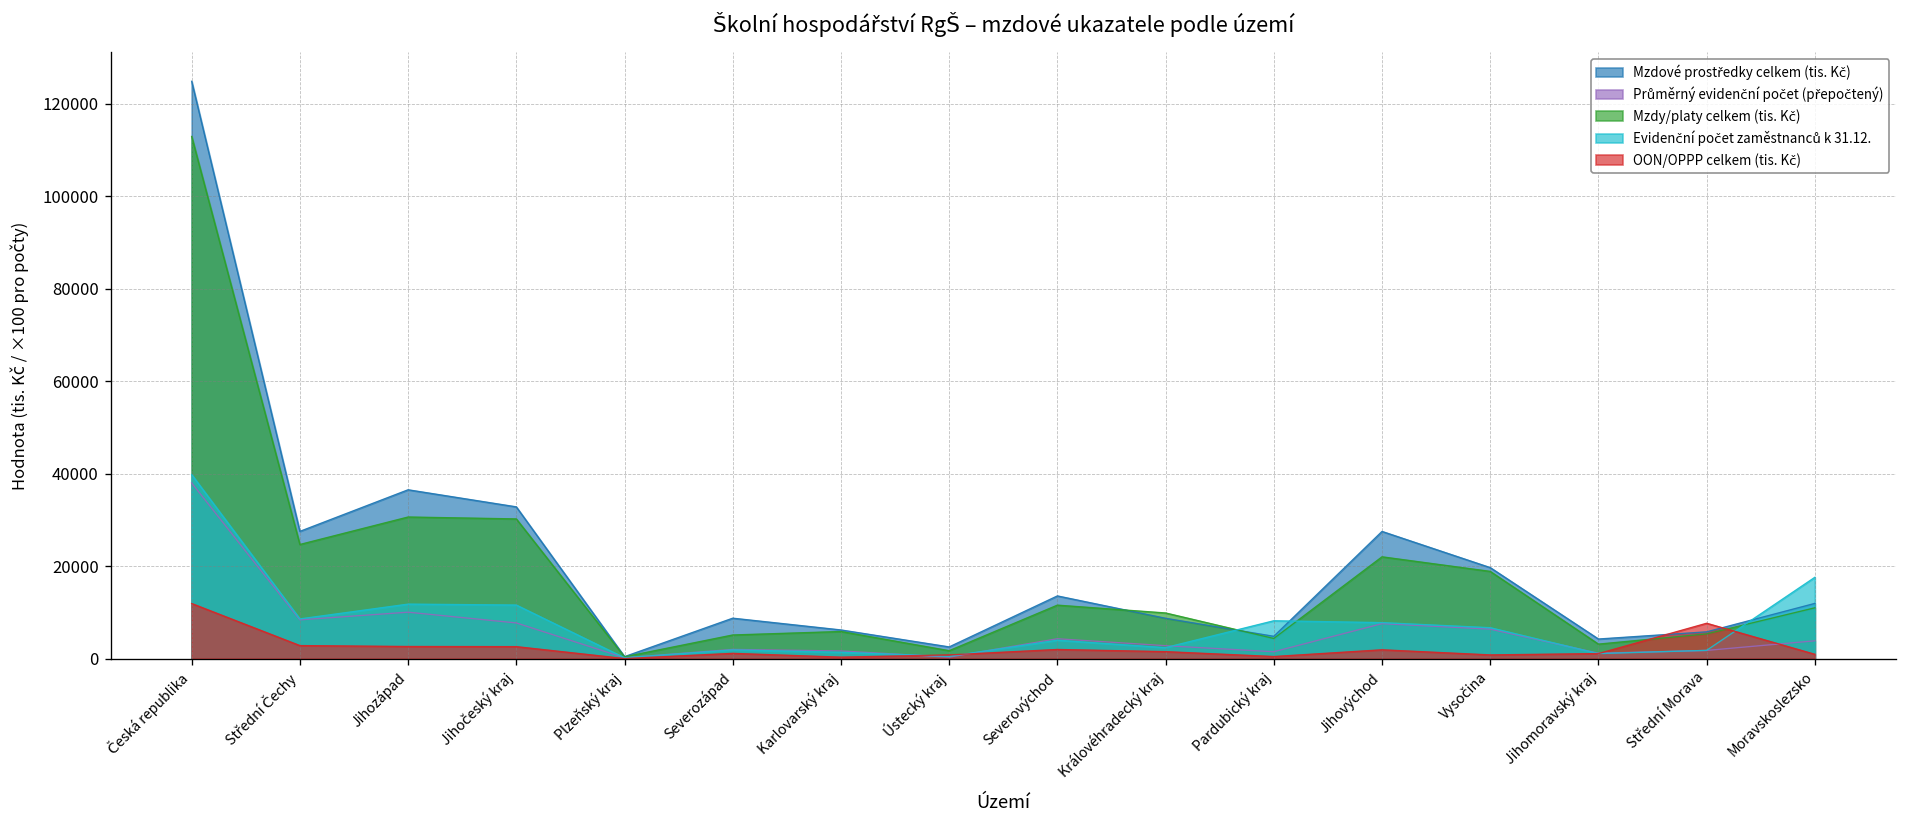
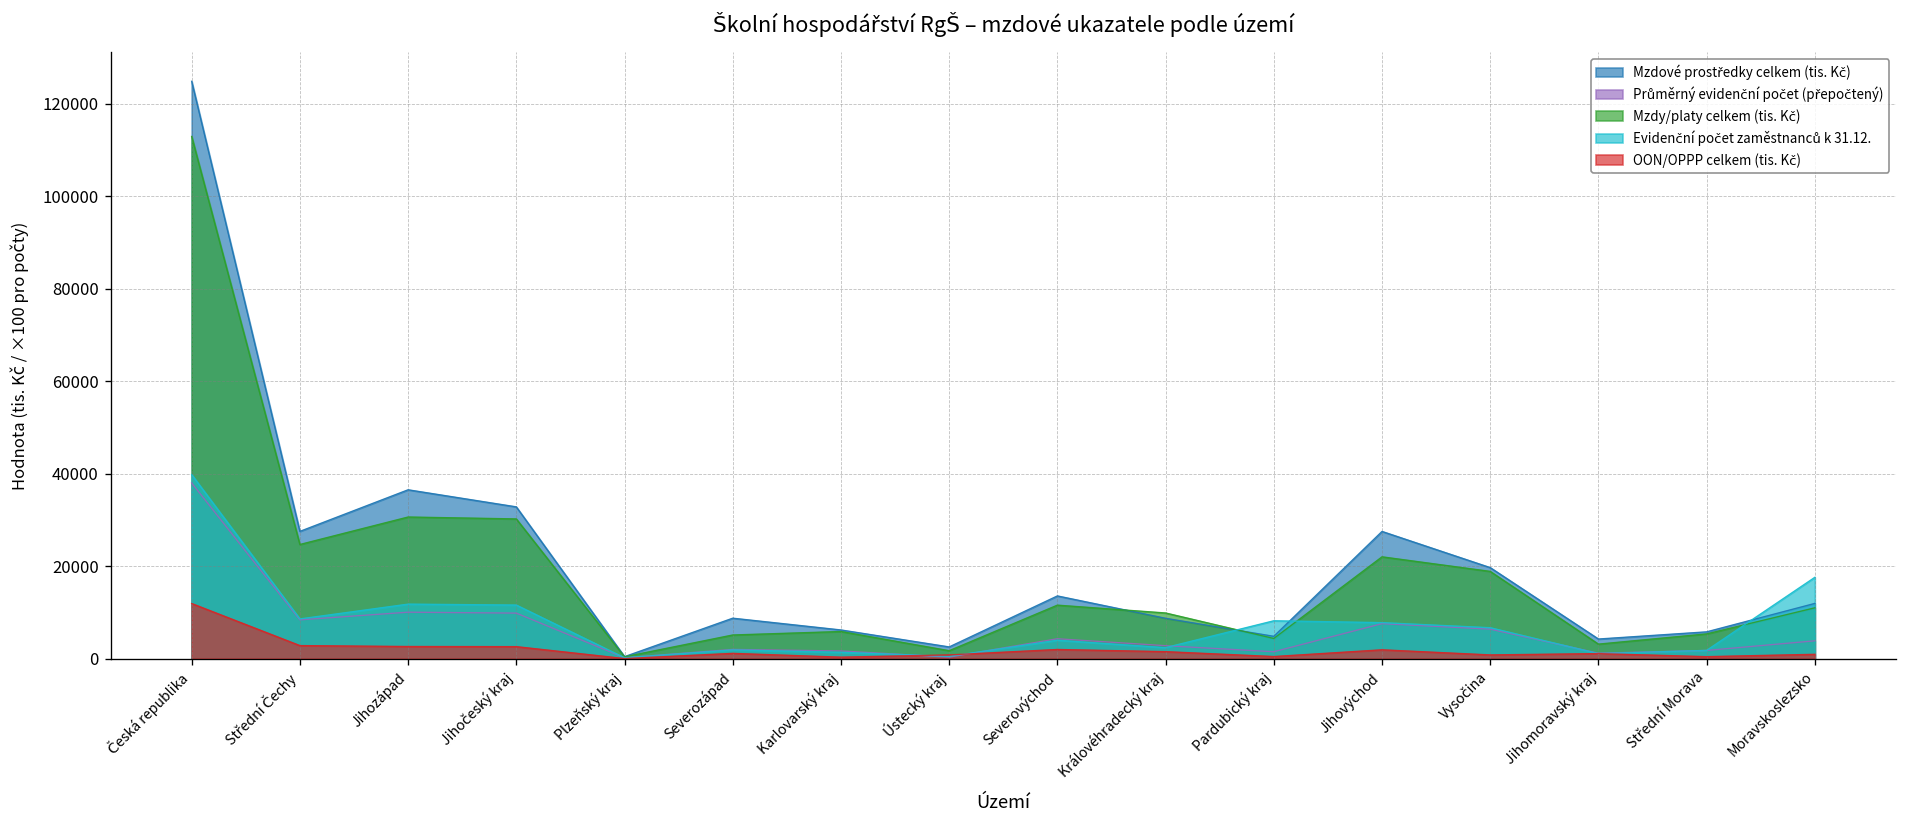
  {
    "Mzdové prostředky celkem (tis. Kč)": {
      "Česká republika": 125000,
      "Střední Čechy": 28000,
      "Jihozápad": 37000,
      "Jihočeský kraj": 33000,
      "Severozápad": 9000,
      "Ústecký kraj": 3000,
      "Severovýchod": 14000,
      "Královéhradecký kraj": 9000,
      "Jihovýchod": 28000,
      "Vysočina": 20000,
      "Jihomoravský kraj": 4000,
      "Moravskoslezsko": 12000
    },
    "Průměrný evidenční počet (přepočtený)": {
      "Česká republika": 38000,
      "Jihozápad": 10000,
-     "Jihočeský kraj": 8000,
+     "Jihočeský kraj": 10000,
      "Pardubický kraj": 2000,
      "Moravskoslezsko": 4000
    },
    "Mzdy/platy celkem (tis. Kč)": {
      "Česká republika": 113000,
      "Střední Čechy": 25000,
      "Jihozápad": 31000,
      "Jihočeský kraj": 30000,
      "Severozápad": 5000,
      "Ústecký kraj": 2000,
      "Severovýchod": 12000,
      "Královéhradecký kraj": 10000,
      "Jihovýchod": 22000,
      "Vysočina": 19000,
      "Jihomoravský kraj": 3000,
      "Moravskoslezsko": 11000
    },
    "Evidenční počet zaměstnanců k 31.12.": {
      "Česká republika": 40000,
      "Jihozápad": 12000,
      "Jihočeský kraj": 12000,
      "Pardubický kraj": 8000,
      "Moravskoslezsko": 18000
    },
    "OON/OPPP celkem (tis. Kč)": {
      "Česká republika": 12000,
      "Střední Čechy": 3000,
      "Jihozápad": 3000,
      "Jihočeský kraj": 3000,
      "Severozápad": 1000,
      "Karlovarský kraj": 0,
      "Severovýchod": 2000,
      "Královéhradecký kraj": 2000,
      "Pardubický kraj": 0,
      "Jihovýchod": 2000,
      "Vysočina": 1000,
-     "Střední Morava": 8000,
+     "Střední Morava": 0,
      "Moravskoslezsko": 1000
    }
  }
